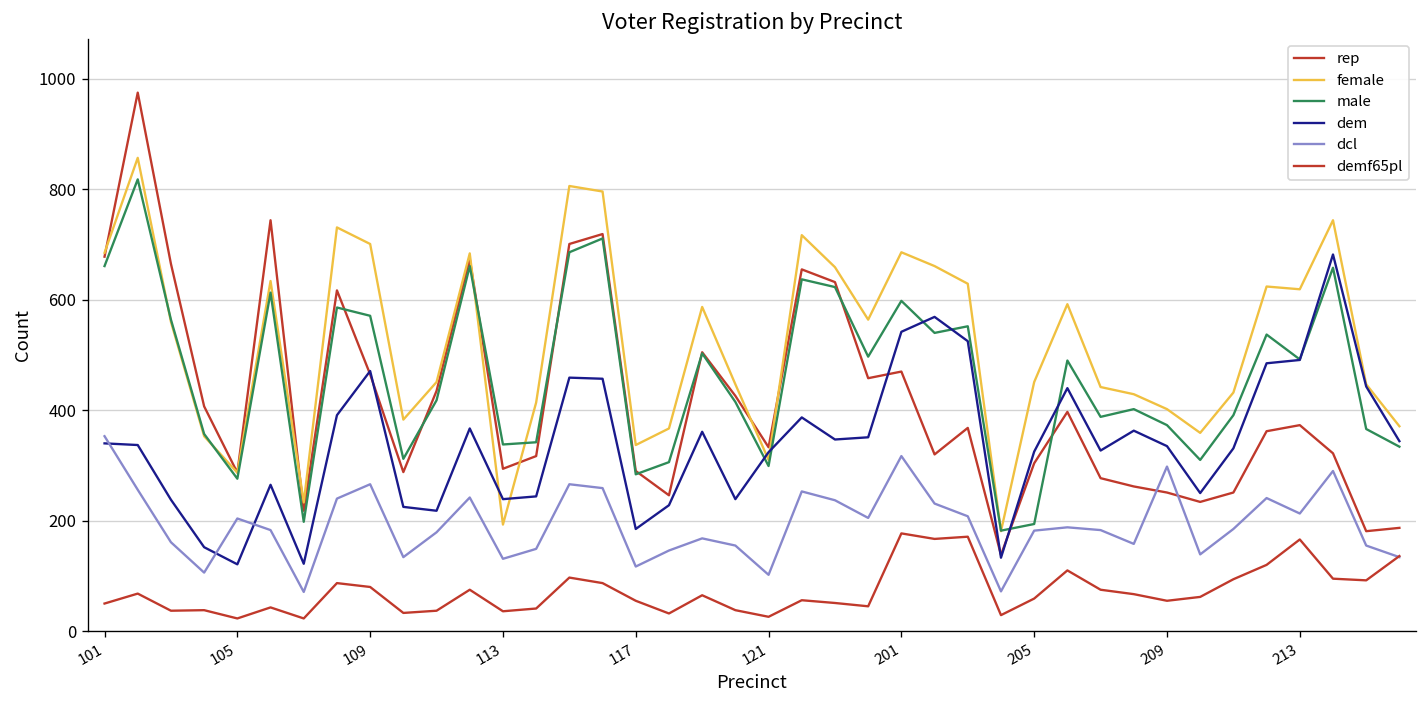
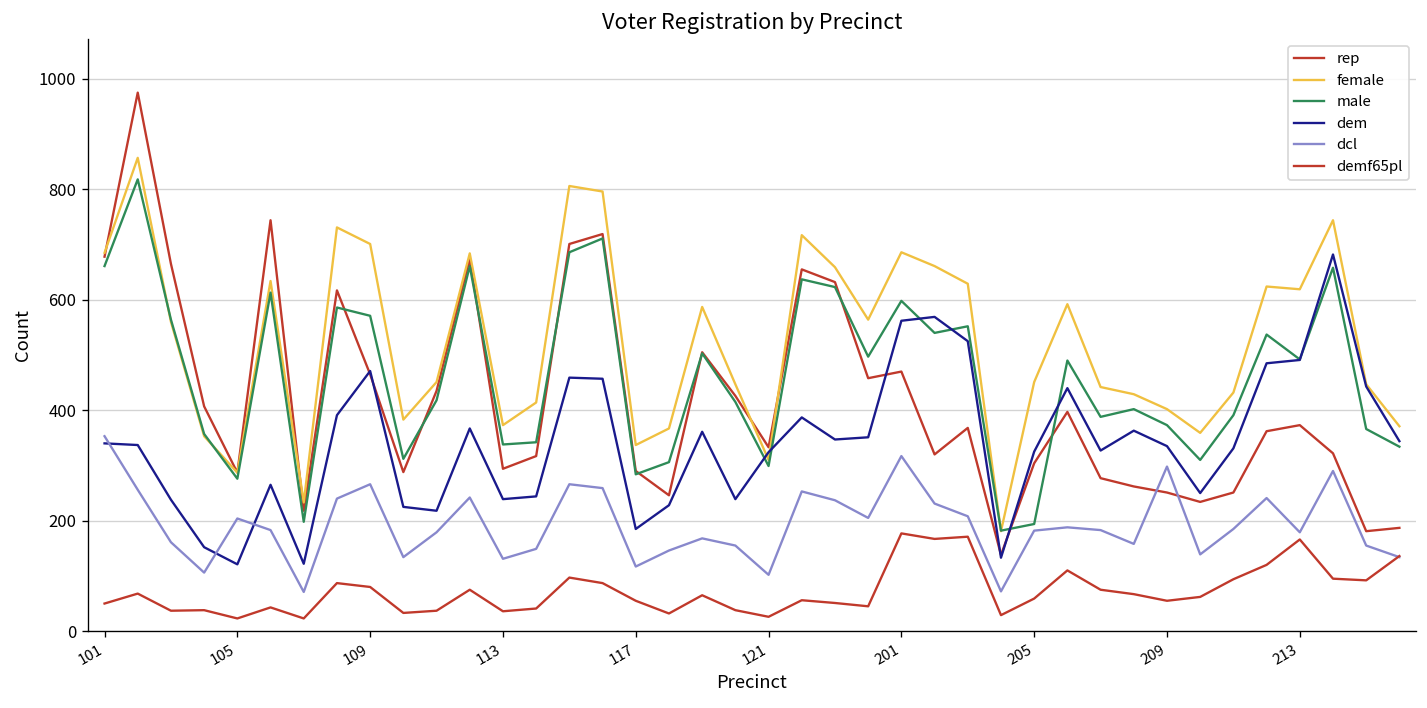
  {
    "female": {
      "101": 690,
      "109": 700,
-     "113": 190,
+     "113": 370,
      "117": 340,
      "121": 310,
      "201": 690,
      "205": 450,
      "209": 400,
      "213": 620
    },
    "male": {
      "101": 660,
      "105": 280,
      "109": 570,
      "113": 340,
      "117": 280,
      "121": 300,
      "201": 600,
      "205": 190,
      "209": 370
    },
    "dem": {
      "101": 340,
      "105": 120,
      "109": 470,
      "113": 240,
      "117": 190,
      "121": 320,
-     "201": 540,
+     "201": 560,
      "205": 330,
      "209": 340
    },
    "dcl": {
      "101": 350,
      "105": 200,
      "109": 270,
      "113": 130,
      "117": 120,
      "121": 100,
      "201": 320,
      "205": 180,
      "209": 300,
-     "213": 210
+     "213": 180
    }
  }
